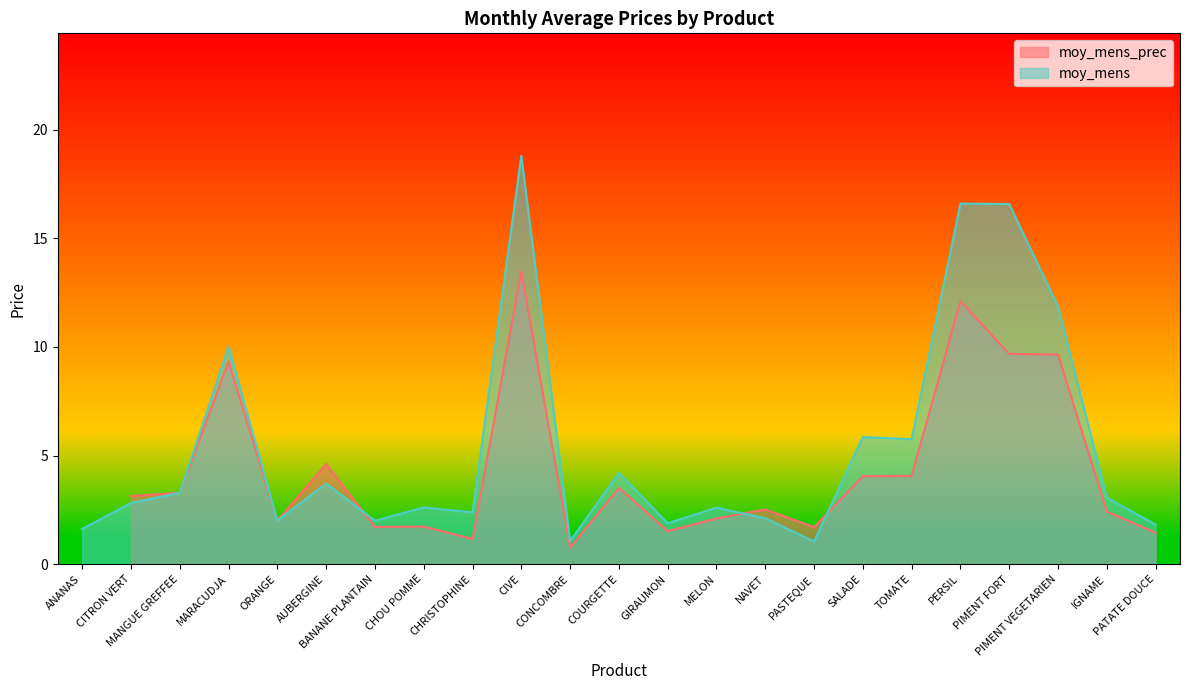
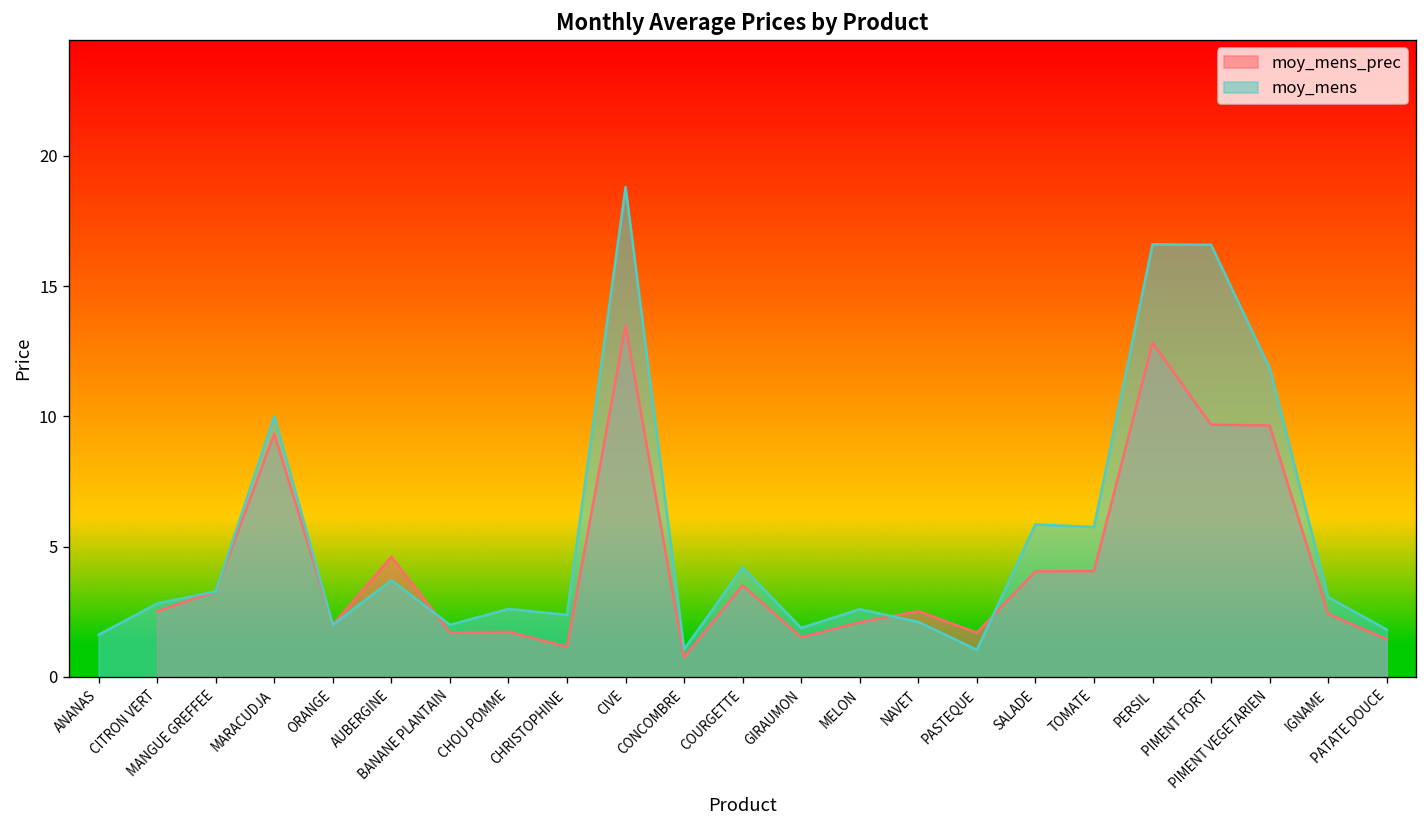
  {
    "moy_mens_prec": {
-     "CITRON VERT": 3.1,
+     "CITRON VERT": 2.5,
      "MARACUDJA": 9.3,
      "AUBERGINE": 4.6,
      "BANANE PLANTAIN": 1.7,
      "CHOU POMME": 1.7,
      "CHRISTOPHINE": 1.2,
      "CIVE": 13.5,
      "CONCOMBRE": 0.8,
      "COURGETTE": 3.5,
      "GIRAUMON": 1.5,
      "MELON": 2.1,
      "NAVET": 2.5,
      "PASTEQUE": 1.7,
      "SALADE": 4.1,
      "TOMATE": 4.1,
-     "PERSIL": 12.1,
+     "PERSIL": 12.8,
      "PIMENT FORT": 9.7,
      "PIMENT VEGETARIEN": 9.7,
      "IGNAME": 2.4,
      "PATATE DOUCE": 1.5
    },
    "moy_mens": {
      "ANANAS": 1.6,
      "CITRON VERT": 2.8,
      "MARACUDJA": 10.0,
      "AUBERGINE": 3.7,
      "BANANE PLANTAIN": 2.0,
      "CHOU POMME": 2.6,
      "CHRISTOPHINE": 2.4,
      "CIVE": 18.8,
      "CONCOMBRE": 1.1,
      "COURGETTE": 4.2,
      "GIRAUMON": 1.9,
      "MELON": 2.6,
      "NAVET": 2.1,
      "PASTEQUE": 1.0,
      "SALADE": 5.9,
      "TOMATE": 5.8,
      "PERSIL": 16.6,
      "PIMENT FORT": 16.6,
      "PIMENT VEGETARIEN": 11.9,
      "IGNAME": 3.1,
      "PATATE DOUCE": 1.8
    }
  }
